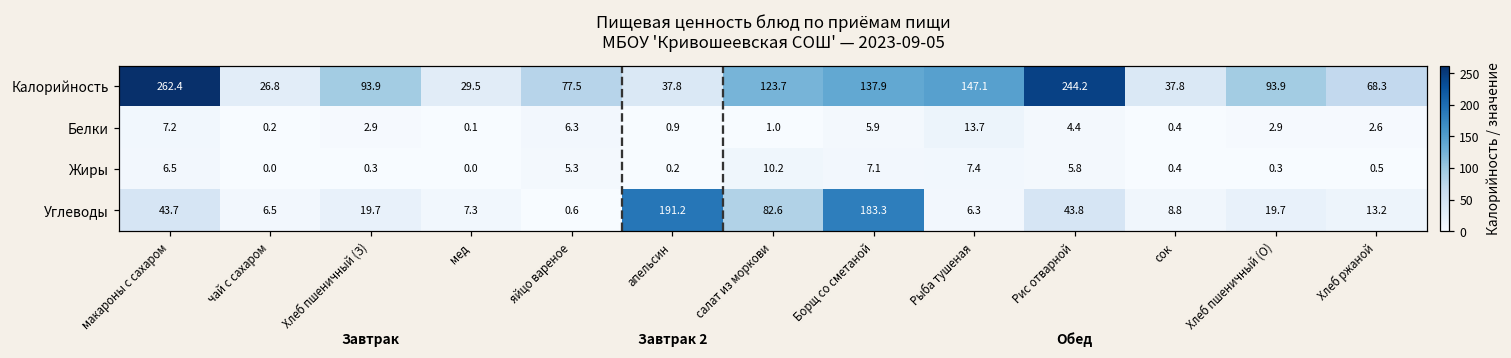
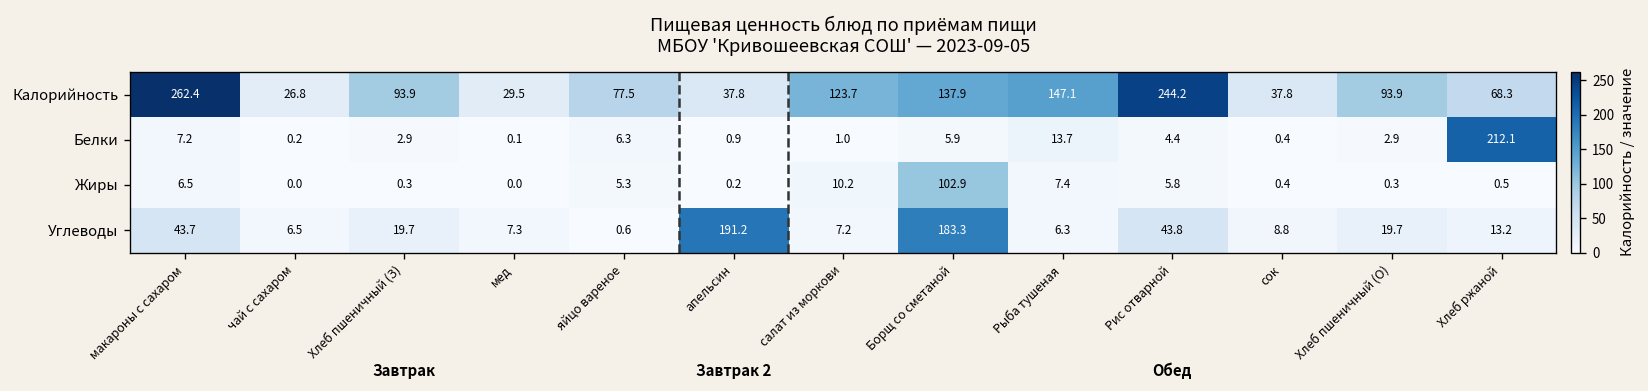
  {
    "Калорийность": {
      "макароны с сахаром": 262.4,
      "чай с сахаром": 26.8,
      "Хлеб пшеничный (З)": 93.9,
      "мед": 29.5,
      "яйцо вареное": 77.5,
      "апельсин": 37.8,
      "салат из моркови": 123.7,
      "Борщ со сметаной": 137.9,
      "Рыба тушеная": 147.1,
      "Рис отварной": 244.2,
      "сок": 37.8,
      "Хлеб пшеничный (О)": 93.9,
      "Хлеб ржаной": 68.3
    },
    "Белки": {
      "макароны с сахаром": 7.2,
      "чай с сахаром": 0.2,
      "Хлеб пшеничный (З)": 2.9,
      "мед": 0.1,
      "яйцо вареное": 6.3,
      "апельсин": 0.9,
      "салат из моркови": 1.0,
      "Борщ со сметаной": 5.9,
      "Рыба тушеная": 13.7,
      "Рис отварной": 4.4,
      "сок": 0.4,
      "Хлеб пшеничный (О)": 2.9,
-     "Хлеб ржаной": 2.6
+     "Хлеб ржаной": 212.1
    },
    "Жиры": {
      "макароны с сахаром": 6.5,
      "чай с сахаром": 0.0,
      "Хлеб пшеничный (З)": 0.3,
      "мед": 0.0,
      "яйцо вареное": 5.3,
      "апельсин": 0.2,
      "салат из моркови": 10.2,
-     "Борщ со сметаной": 7.1,
+     "Борщ со сметаной": 102.9,
      "Рыба тушеная": 7.4,
      "Рис отварной": 5.8,
      "сок": 0.4,
      "Хлеб пшеничный (О)": 0.3,
      "Хлеб ржаной": 0.5
    },
    "Углеводы": {
      "макароны с сахаром": 43.7,
      "чай с сахаром": 6.5,
      "Хлеб пшеничный (З)": 19.7,
      "мед": 7.3,
      "яйцо вареное": 0.6,
      "апельсин": 191.2,
-     "салат из моркови": 82.6,
+     "салат из моркови": 7.2,
      "Борщ со сметаной": 183.3,
      "Рыба тушеная": 6.3,
      "Рис отварной": 43.8,
      "сок": 8.8,
      "Хлеб пшеничный (О)": 19.7,
      "Хлеб ржаной": 13.2
    }
  }
